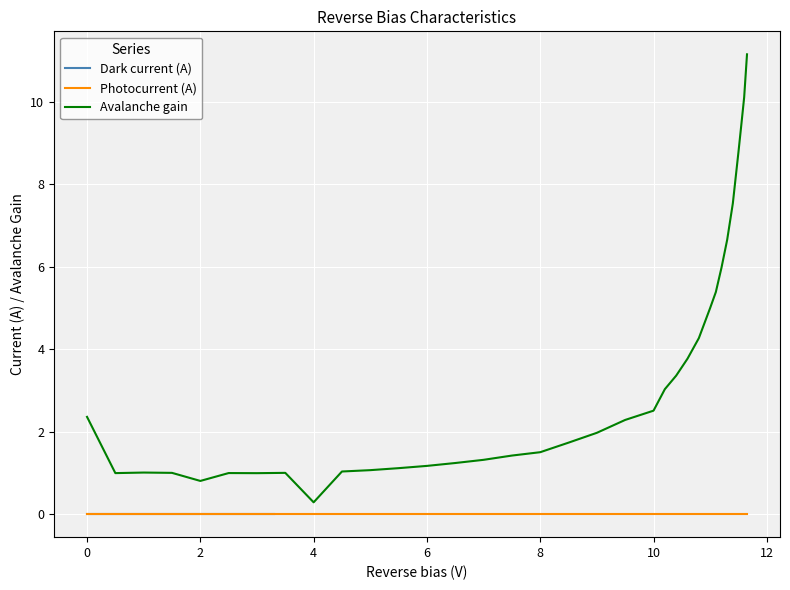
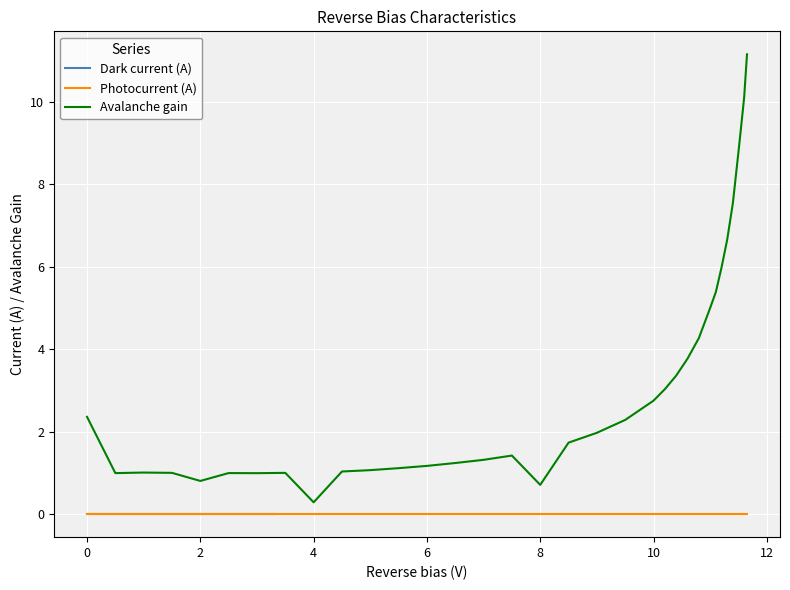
  {
    "Photocurrent (A)": {
      "4": 0.0,
      "6": 0.0,
      "8": 0.0,
      "10": 0.0
    },
    "Avalanche gain": {
      "0": 2.4,
      "2": 0.8,
      "4": 0.3,
      "6": 1.2,
-     "8": 1.5,
-     "10": 2.5
+     "8": 0.7,
+     "10": 2.8
    }
  }
